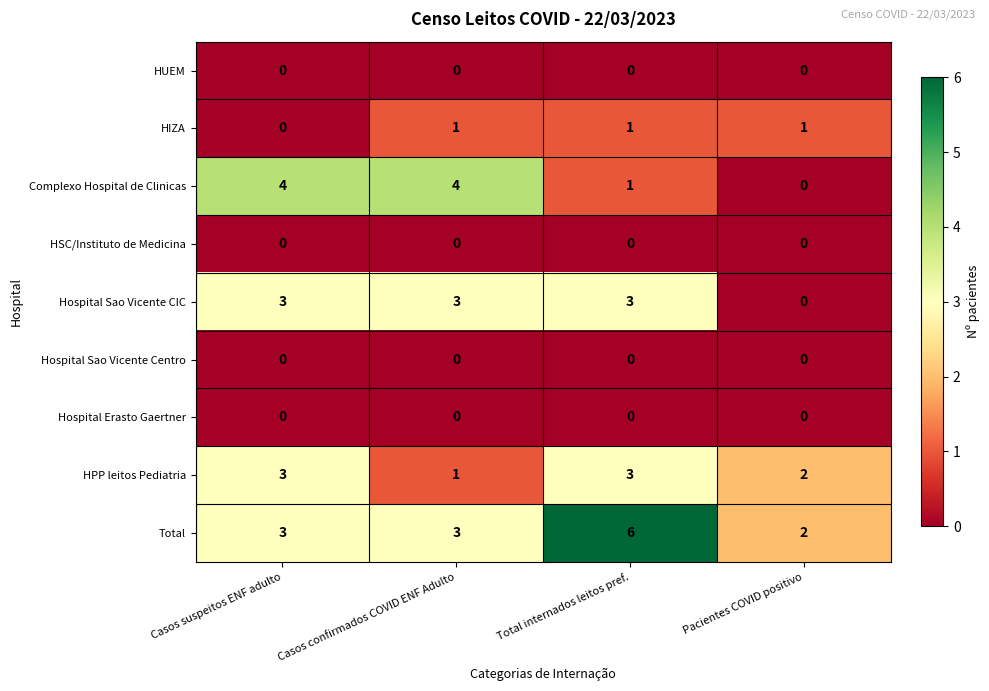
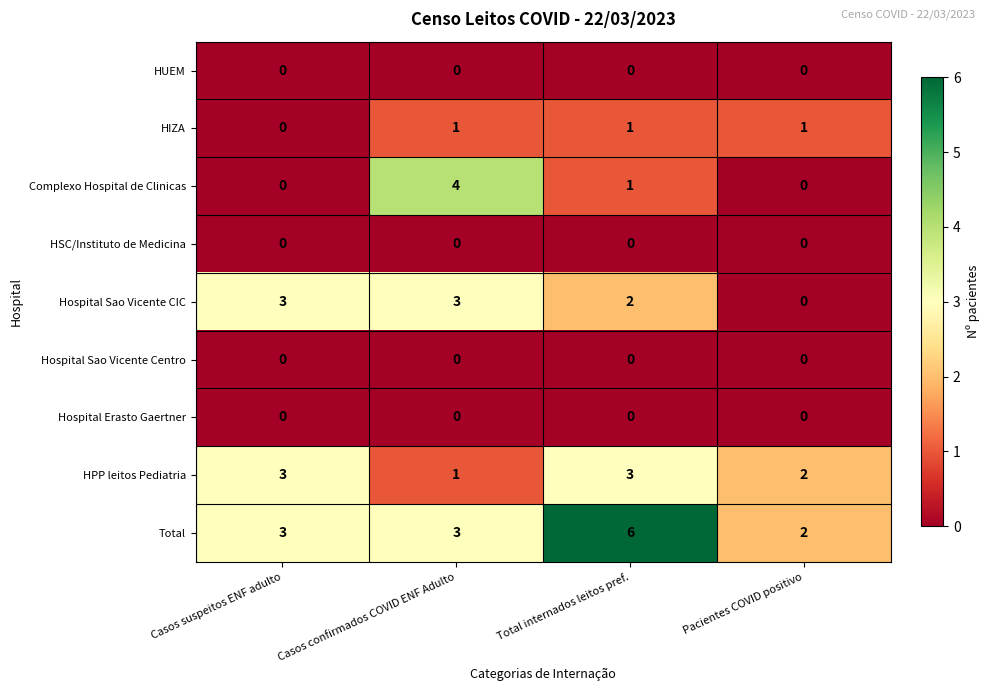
  {
    "HUEM": {
      "Casos suspeitos ENF adulto": 0,
      "Casos confirmados COVID ENF Adulto": 0,
      "Total internados leitos pref.": 0,
      "Pacientes COVID positivo": 0
    },
    "HIZA": {
      "Casos suspeitos ENF adulto": 0,
      "Casos confirmados COVID ENF Adulto": 1,
      "Total internados leitos pref.": 1,
      "Pacientes COVID positivo": 1
    },
    "Complexo Hospital de Clinicas": {
-     "Casos suspeitos ENF adulto": 4,
+     "Casos suspeitos ENF adulto": 0,
      "Casos confirmados COVID ENF Adulto": 4,
      "Total internados leitos pref.": 1,
      "Pacientes COVID positivo": 0
    },
    "HSC/Instituto de Medicina": {
      "Casos suspeitos ENF adulto": 0,
      "Casos confirmados COVID ENF Adulto": 0,
      "Total internados leitos pref.": 0,
      "Pacientes COVID positivo": 0
    },
    "Hospital Sao Vicente CIC": {
      "Casos suspeitos ENF adulto": 3,
      "Casos confirmados COVID ENF Adulto": 3,
-     "Total internados leitos pref.": 3,
+     "Total internados leitos pref.": 2,
      "Pacientes COVID positivo": 0
    },
    "Hospital Sao Vicente Centro": {
      "Casos suspeitos ENF adulto": 0,
      "Casos confirmados COVID ENF Adulto": 0,
      "Total internados leitos pref.": 0,
      "Pacientes COVID positivo": 0
    },
    "Hospital Erasto Gaertner": {
      "Casos suspeitos ENF adulto": 0,
      "Casos confirmados COVID ENF Adulto": 0,
      "Total internados leitos pref.": 0,
      "Pacientes COVID positivo": 0
    },
    "HPP leitos Pediatria": {
      "Casos suspeitos ENF adulto": 3,
      "Casos confirmados COVID ENF Adulto": 1,
      "Total internados leitos pref.": 3,
      "Pacientes COVID positivo": 2
    },
    "Total": {
      "Casos suspeitos ENF adulto": 3,
      "Casos confirmados COVID ENF Adulto": 3,
      "Total internados leitos pref.": 6,
      "Pacientes COVID positivo": 2
    }
  }
